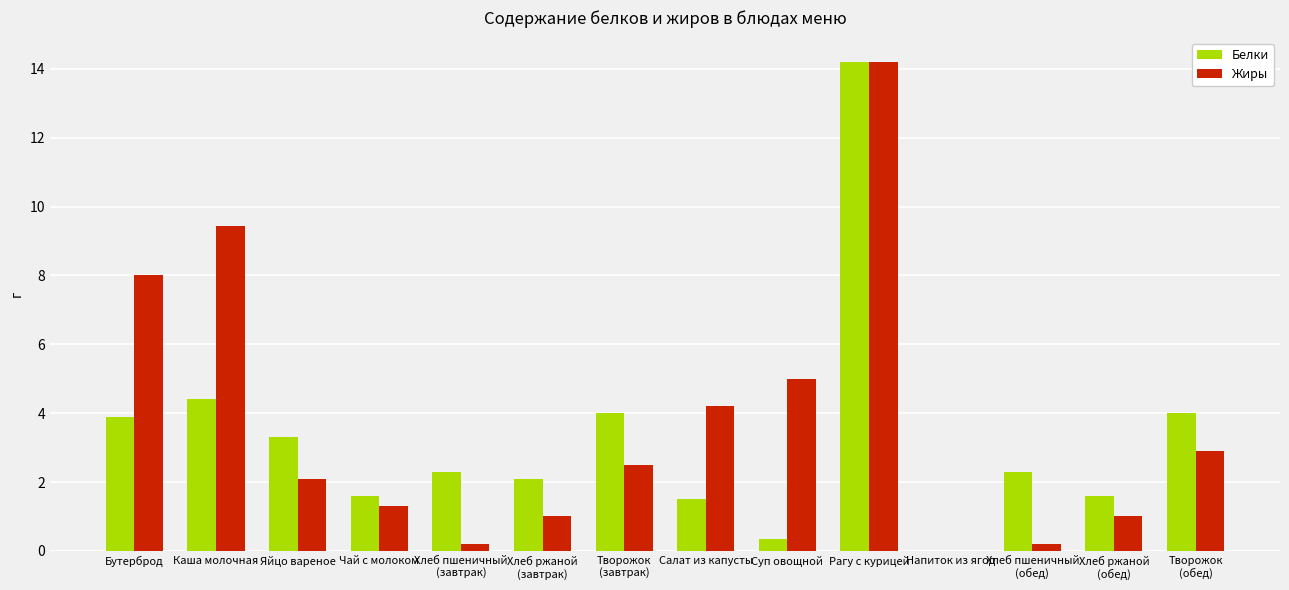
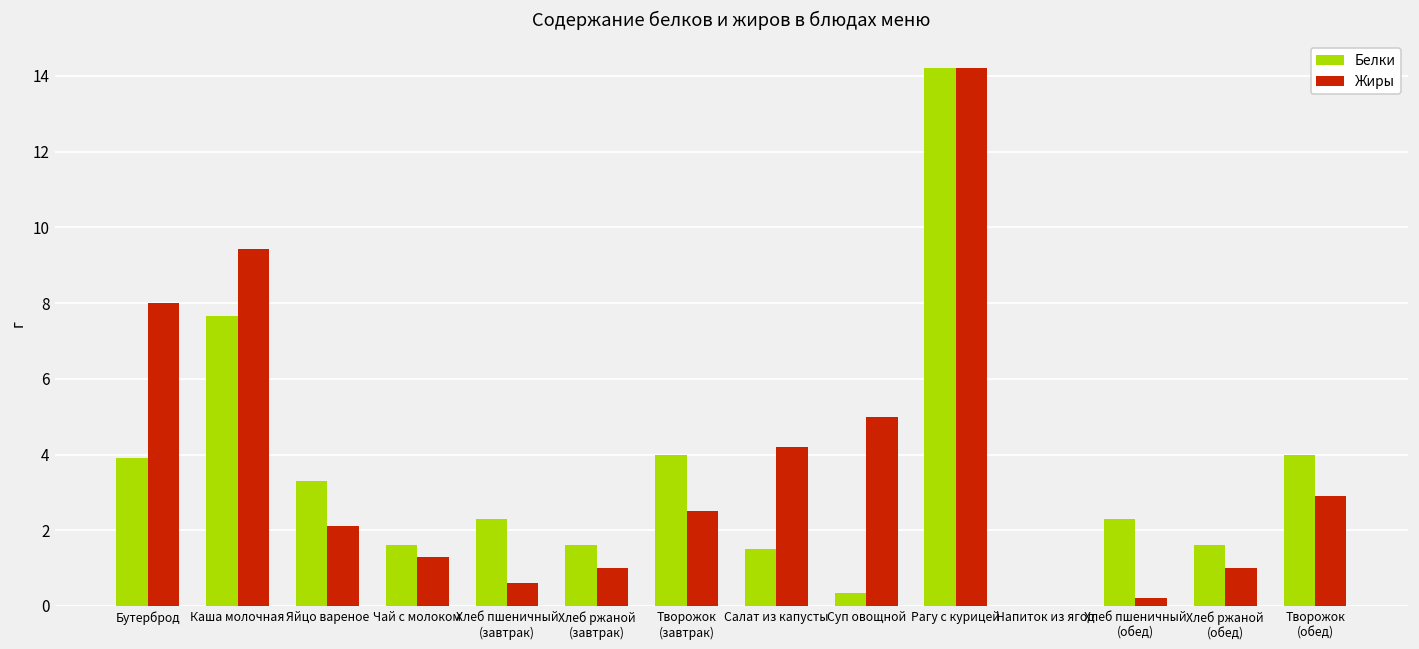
  {
    "Белки": {
      "Бутерброд": 3.9,
-     "Каша молочная": 4.4,
+     "Каша молочная": 7.7,
      "Яйцо вареное": 3.3,
      "Чай с молоком": 1.6,
      "Хлеб пшеничный (завтрак)": 2.3,
-     "Хлеб ржаной (завтрак)": 2.1,
+     "Хлеб ржаной (завтрак)": 1.6,
      "Творожок (завтрак)": 4.0,
      "Салат из капусты": 1.5,
      "Суп овощной": 0.3,
      "Рагу с курицей": 14.2,
      "Напиток из ягод": 0.0,
      "Хлеб пшеничный (обед)": 2.3,
      "Хлеб ржаной (обед)": 1.6,
      "Творожок (обед)": 4.0
    },
    "Жиры": {
      "Бутерброд": 8.0,
      "Каша молочная": 9.4,
      "Яйцо вареное": 2.1,
      "Чай с молоком": 1.3,
-     "Хлеб пшеничный (завтрак)": 0.2,
+     "Хлеб пшеничный (завтрак)": 0.6,
      "Хлеб ржаной (завтрак)": 1.0,
      "Творожок (завтрак)": 2.5,
      "Салат из капусты": 4.2,
      "Суп овощной": 5.0,
      "Рагу с курицей": 14.2,
      "Напиток из ягод": 0.0,
      "Хлеб пшеничный (обед)": 0.2,
      "Хлеб ржаной (обед)": 1.0,
      "Творожок (обед)": 2.9
    }
  }
